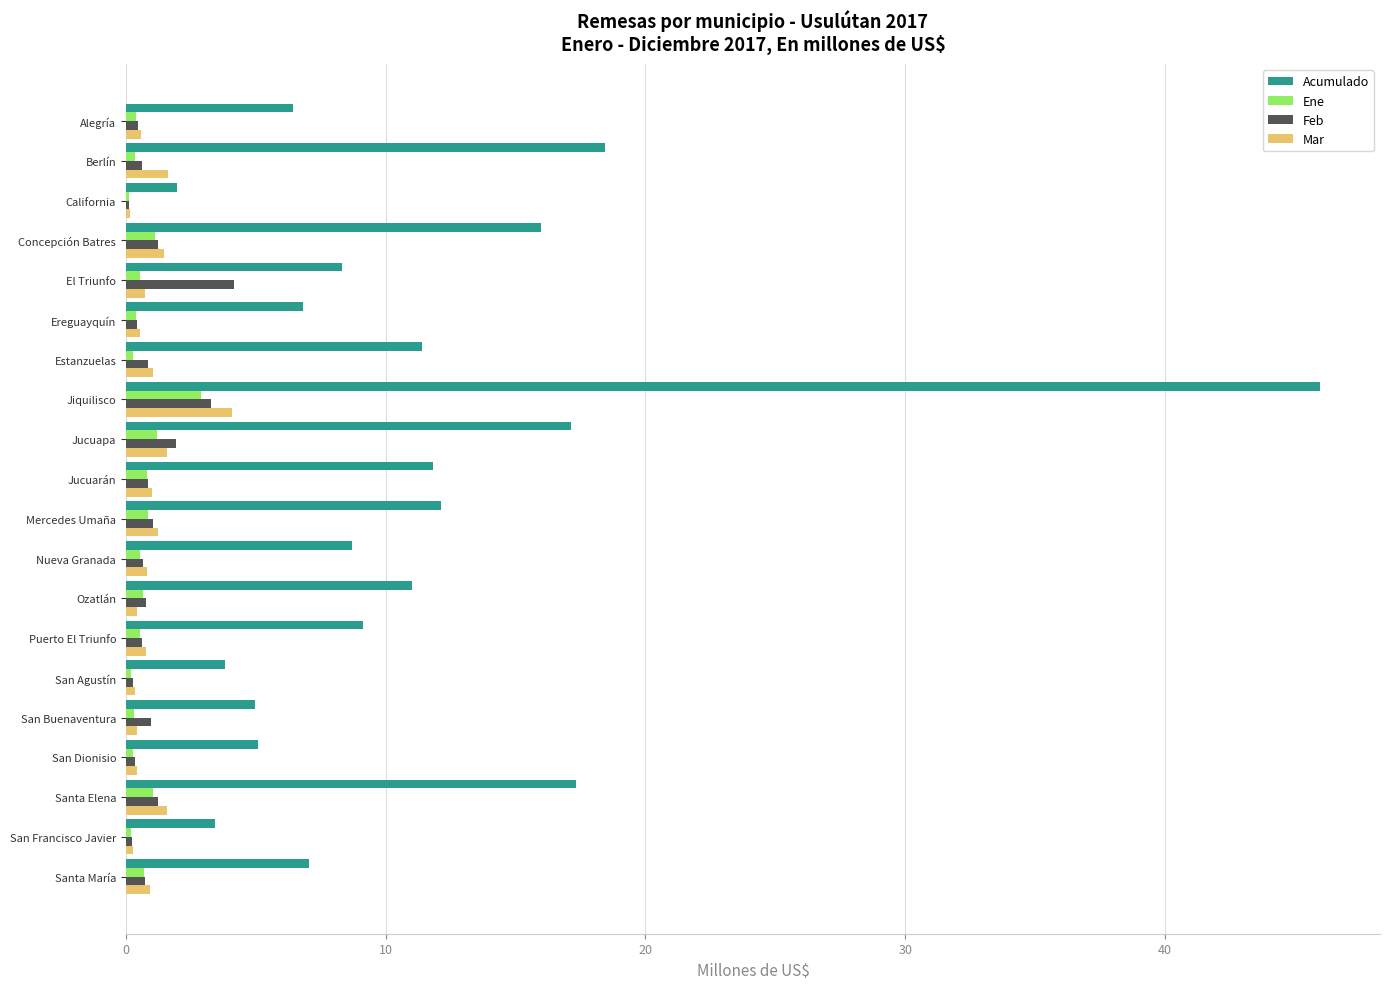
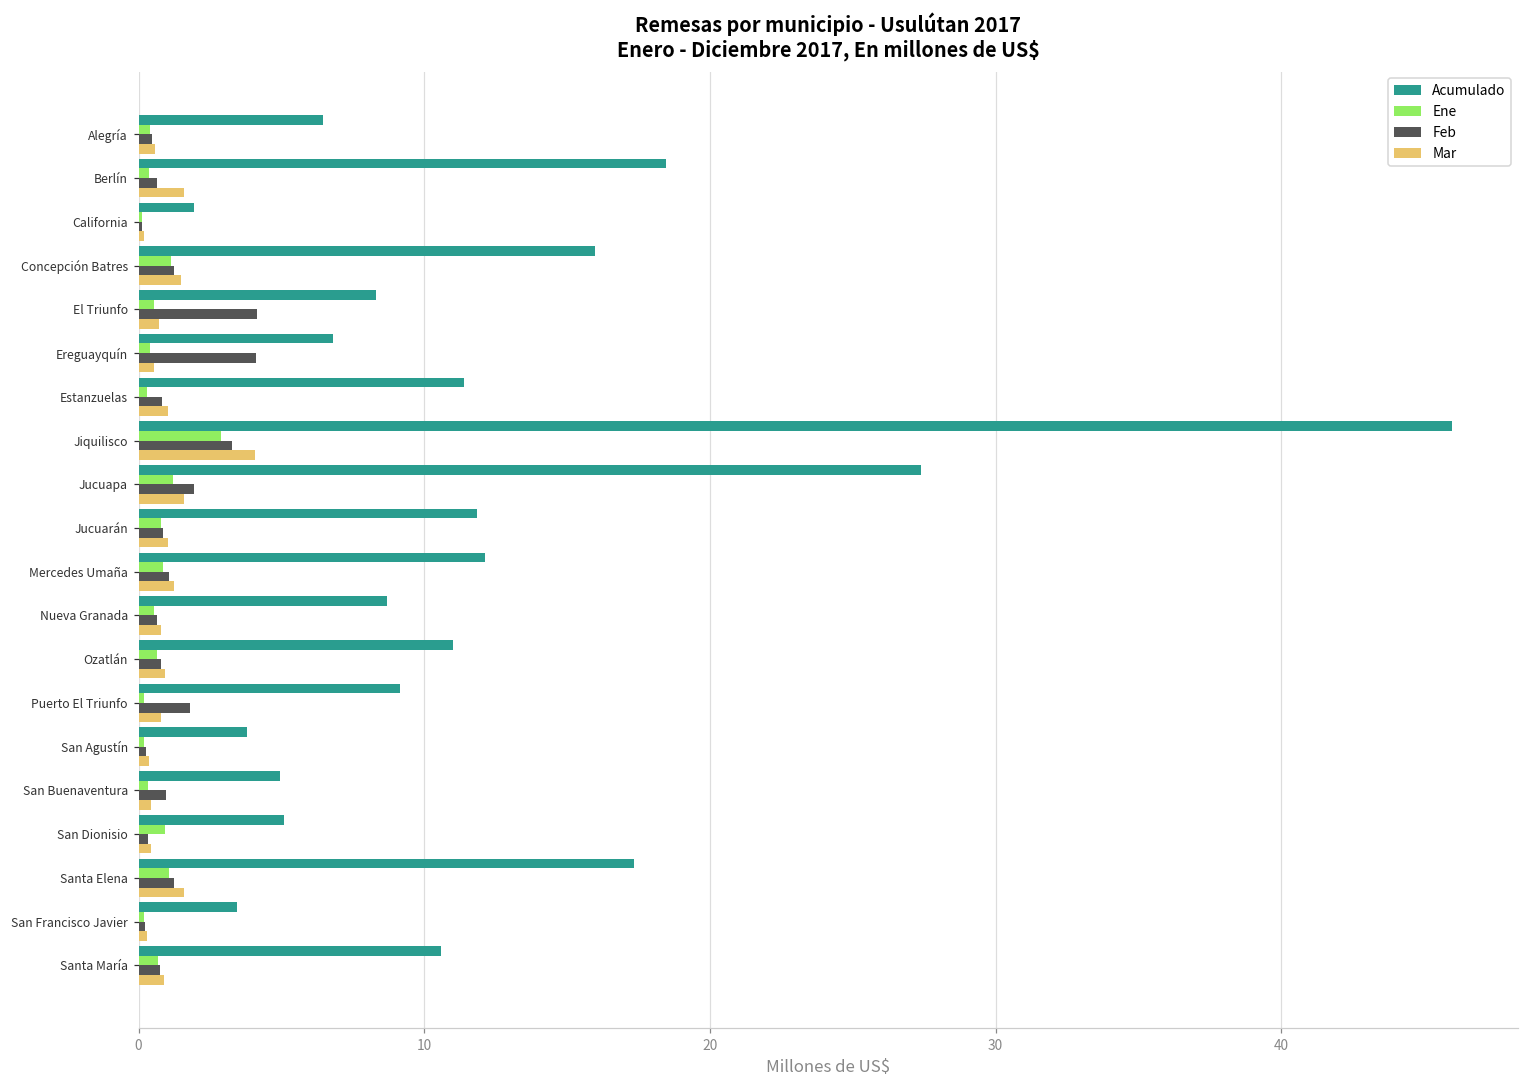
  {
    "Acumulado": {
      "Alegría": 6.4,
      "Berlín": 18.5,
      "California": 1.9,
      "Concepción Batres": 16.0,
      "El Triunfo": 8.3,
      "Ereguayquín": 6.8,
      "Estanzuelas": 11.4,
      "Jiquilisco": 46.0,
-     "Jucuapa": 17.1,
+     "Jucuapa": 27.4,
      "Jucuarán": 11.8,
      "Mercedes Umaña": 12.1,
      "Nueva Granada": 8.7,
      "Ozatlán": 11.0,
      "Puerto El Triunfo": 9.1,
      "San Agustín": 3.8,
      "San Buenaventura": 5.0,
      "San Dionisio": 5.1,
      "Santa Elena": 17.3,
      "San Francisco Javier": 3.4,
-     "Santa María": 7.0
+     "Santa María": 10.6
    },
    "Ene": {
      "Alegría": 0.4,
      "Berlín": 0.4,
      "California": 0.1,
      "Concepción Batres": 1.1,
      "El Triunfo": 0.5,
      "Ereguayquín": 0.4,
      "Estanzuelas": 0.3,
      "Jiquilisco": 2.9,
      "Jucuapa": 1.2,
      "Jucuarán": 0.8,
      "Mercedes Umaña": 0.8,
      "Nueva Granada": 0.5,
      "Ozatlán": 0.6,
-     "Puerto El Triunfo": 0.5,
+     "Puerto El Triunfo": 0.2,
      "San Agustín": 0.2,
      "San Buenaventura": 0.3,
-     "San Dionisio": 0.3,
+     "San Dionisio": 0.9,
      "Santa Elena": 1.0,
      "San Francisco Javier": 0.2,
      "Santa María": 0.7
    },
    "Feb": {
      "Alegría": 0.5,
      "Berlín": 0.6,
      "California": 0.1,
      "Concepción Batres": 1.2,
      "El Triunfo": 4.2,
-     "Ereguayquín": 0.4,
+     "Ereguayquín": 4.1,
      "Estanzuelas": 0.8,
      "Jiquilisco": 3.3,
      "Jucuapa": 1.9,
      "Jucuarán": 0.9,
      "Mercedes Umaña": 1.1,
      "Nueva Granada": 0.7,
      "Ozatlán": 0.8,
-     "Puerto El Triunfo": 0.6,
+     "Puerto El Triunfo": 1.8,
      "San Agustín": 0.3,
      "San Buenaventura": 1.0,
      "San Dionisio": 0.3,
      "Santa Elena": 1.2,
      "San Francisco Javier": 0.2,
      "Santa María": 0.7
    },
    "Mar": {
      "Alegría": 0.6,
      "Berlín": 1.6,
      "California": 0.2,
      "Concepción Batres": 1.5,
      "El Triunfo": 0.7,
      "Ereguayquín": 0.6,
      "Estanzuelas": 1.0,
      "Jiquilisco": 4.1,
      "Jucuapa": 1.6,
      "Jucuarán": 1.0,
      "Mercedes Umaña": 1.2,
      "Nueva Granada": 0.8,
-     "Ozatlán": 0.4,
+     "Ozatlán": 0.9,
      "Puerto El Triunfo": 0.8,
      "San Agustín": 0.4,
      "San Buenaventura": 0.4,
      "San Dionisio": 0.4,
      "Santa Elena": 1.6,
      "San Francisco Javier": 0.3,
      "Santa María": 0.9
    }
  }
